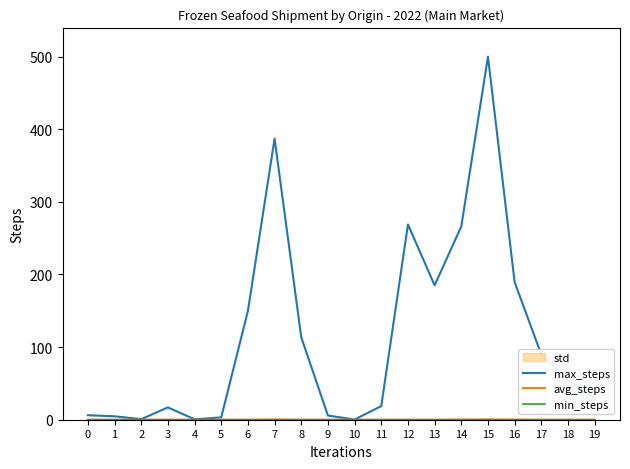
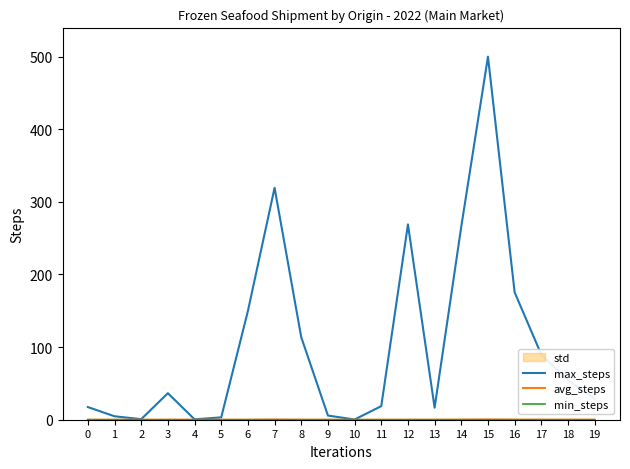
  {
    "max_steps": {
-     "0": 10,
+     "0": 20,
      "1": 0,
-     "3": 20,
+     "3": 40,
      "6": 150,
-     "7": 390,
+     "7": 320,
      "8": 110,
      "9": 10,
      "11": 20,
      "12": 270,
-     "13": 190,
+     "13": 20,
      "14": 270,
      "15": 500,
-     "16": 190
+     "16": 180
    }
  }
